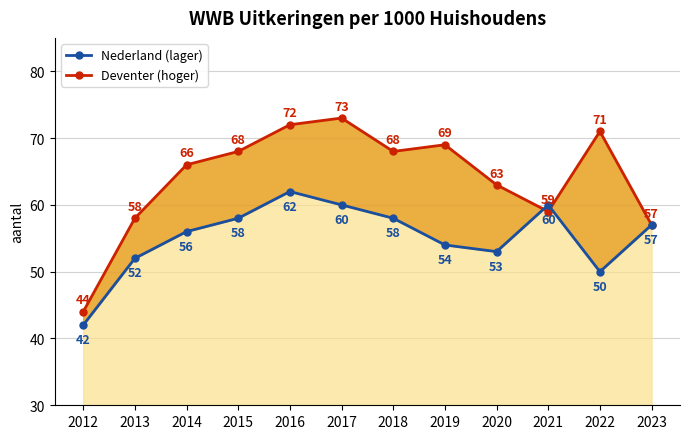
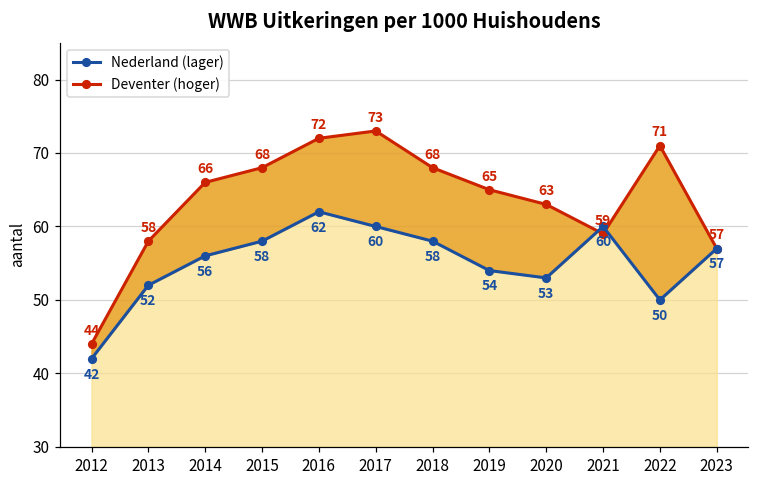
  {
    "Deventer (hoger)": {
-     "2019": 69
+     "2019": 65
    },
    "Nederland (lager)": {
      "2012": 42,
      "2013": 52,
      "2014": 56,
      "2015": 58,
      "2016": 62,
      "2017": 60,
      "2018": 58,
      "2019": 54,
      "2020": 53,
      "2022": 50
    }
  }
